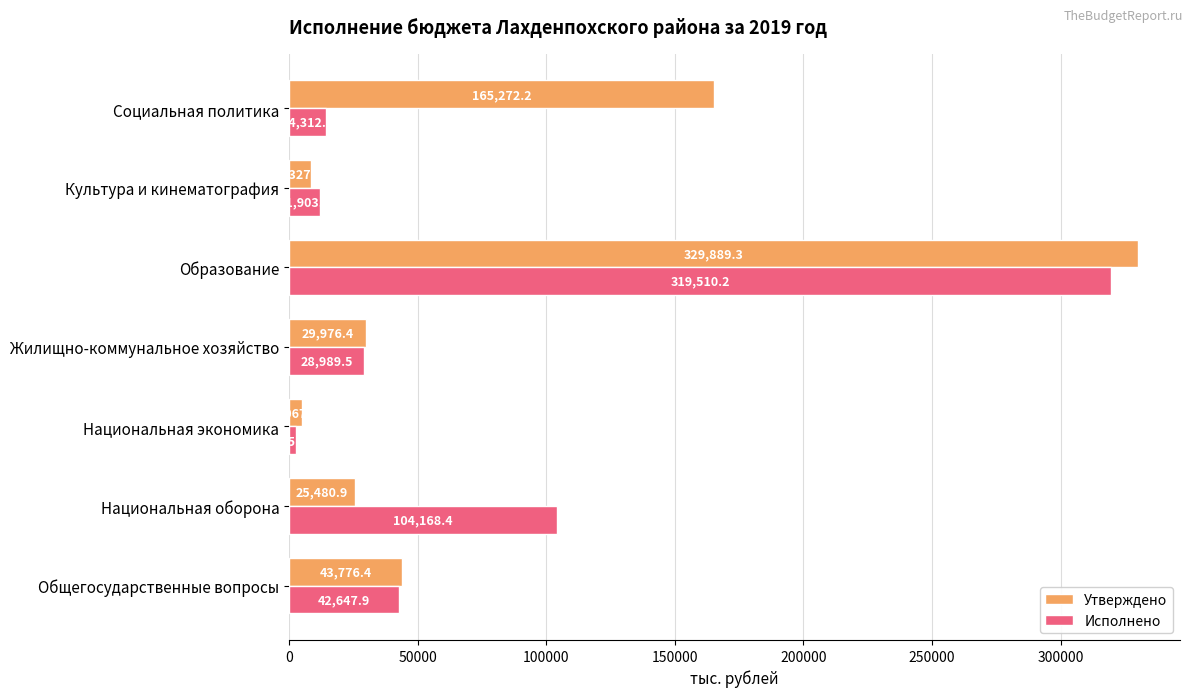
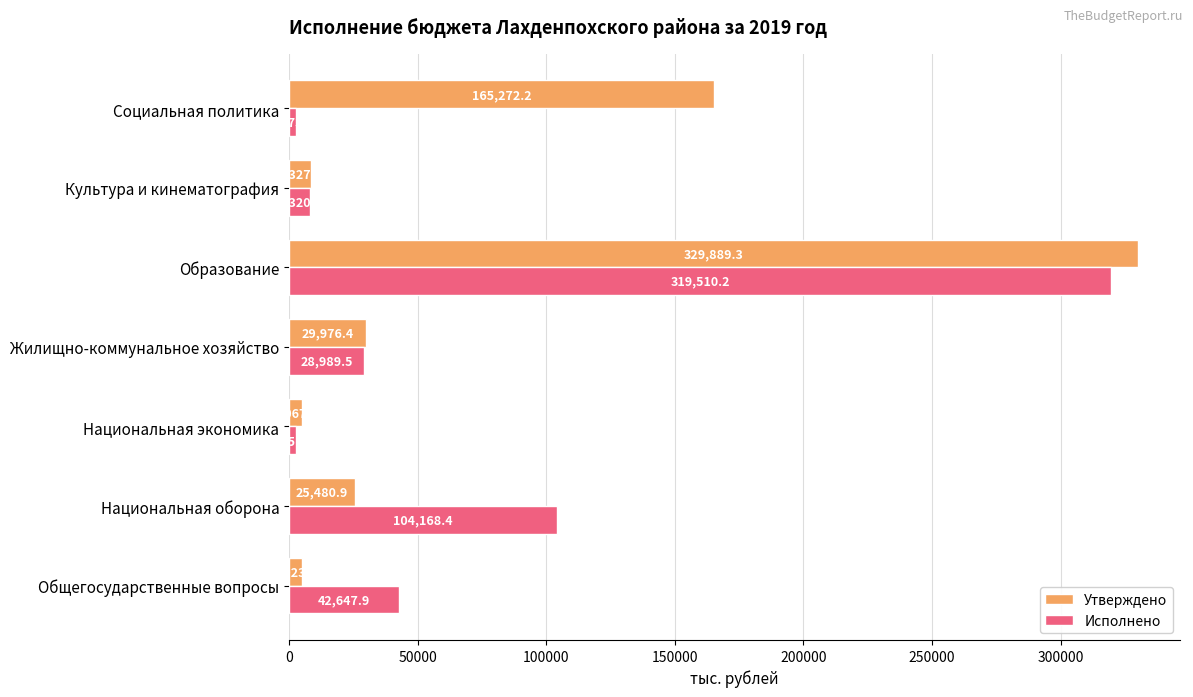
  {
    "Утверждено": {
      "Культура и кинематография": 8000,
      "Национальная экономика": 5000,
-     "Общегосударственные вопросы": 44000
+     "Общегосударственные вопросы": 5000
    },
    "Исполнено": {
-     "Социальная политика": 14000,
-     "Культура и кинематография": 12000,
+     "Социальная политика": 3000,
+     "Культура и кинематография": 8000,
      "Национальная экономика": 3000
    }
  }
